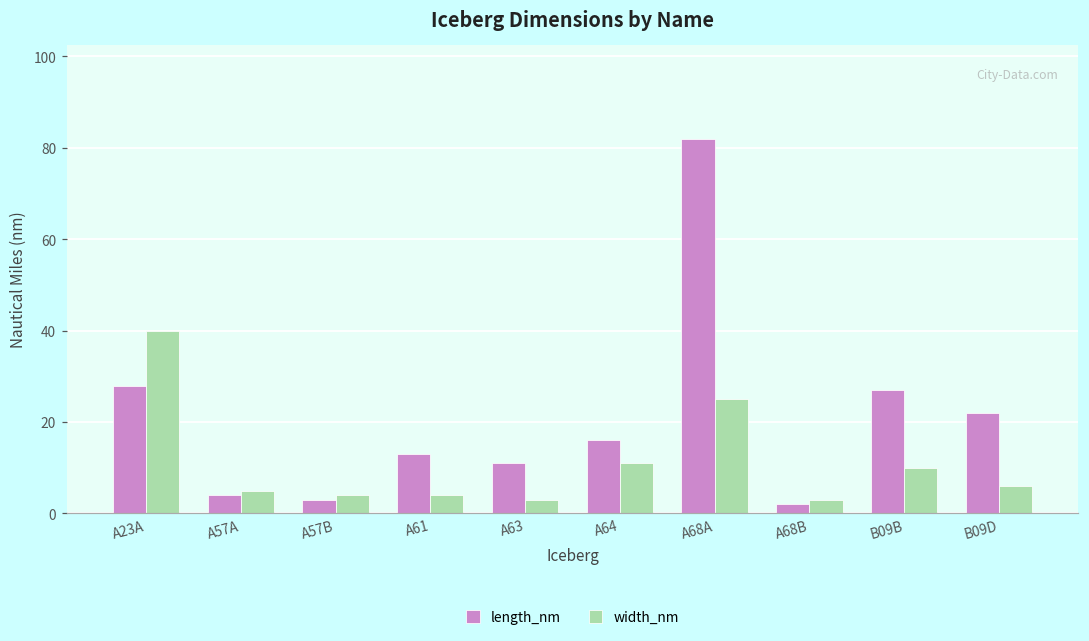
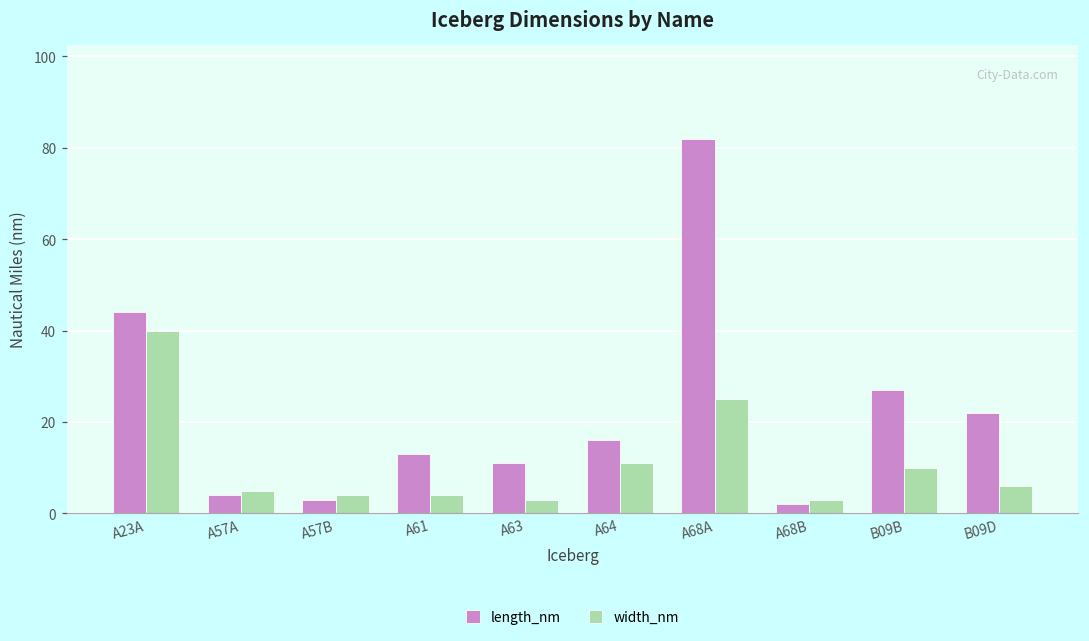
  {
    "length_nm": {
-     "A23A": 28,
+     "A23A": 44,
      "A57A": 4,
      "A57B": 3,
      "A61": 13,
      "A63": 11,
      "A64": 16,
      "A68A": 82,
      "A68B": 2,
      "B09B": 27,
      "B09D": 22
    },
    "width_nm": {
      "A23A": 40,
      "A57A": 5,
      "A57B": 4,
      "A61": 4,
      "A63": 3,
      "A64": 11,
      "A68A": 25,
      "A68B": 3,
      "B09B": 10,
      "B09D": 6
    }
  }
